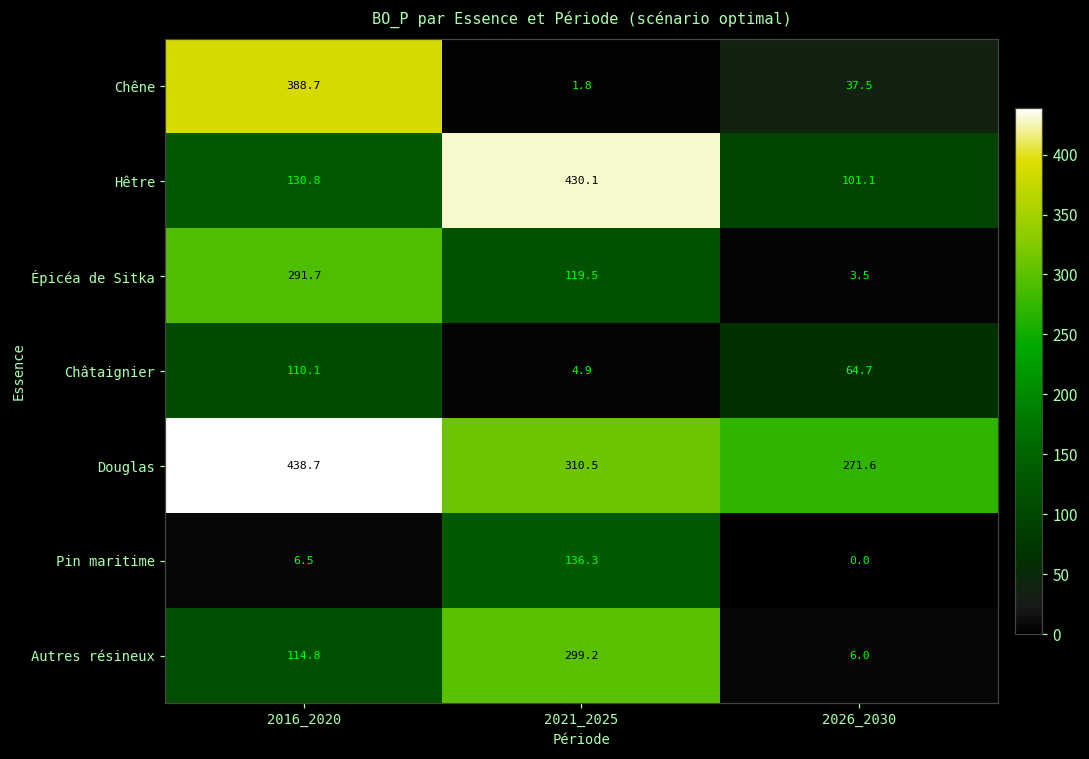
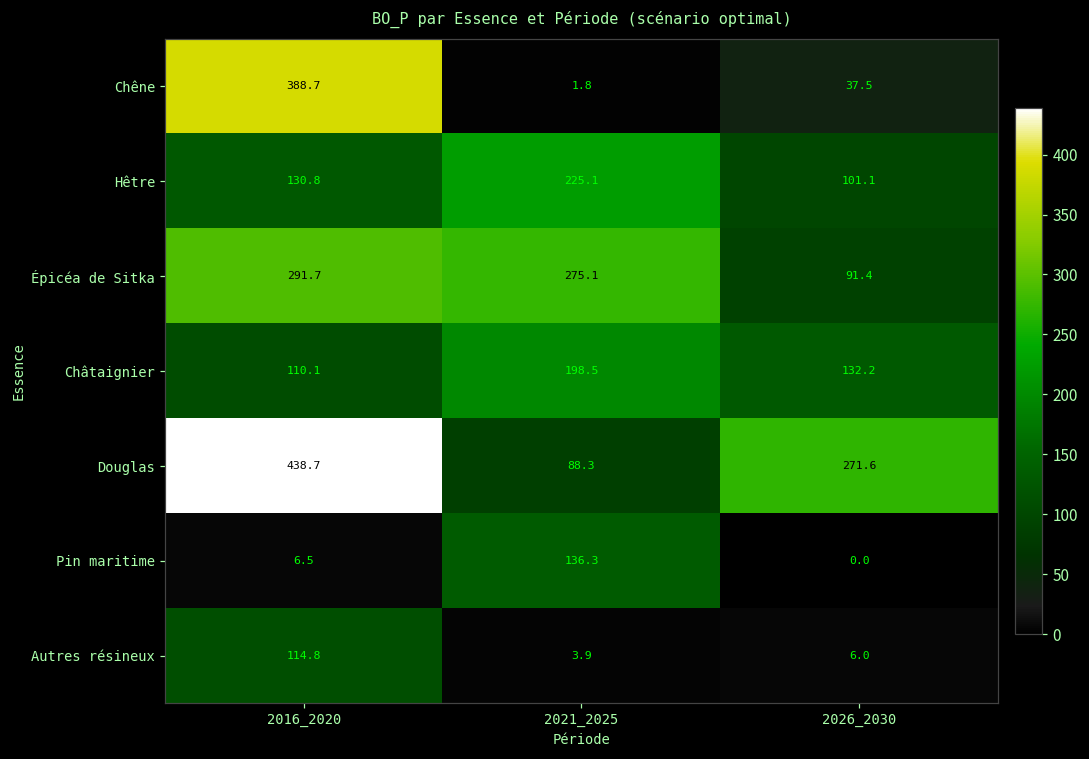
  {
    "Chêne": {
      "2016_2020": 388.7,
      "2021_2025": 1.8,
      "2026_2030": 37.5
    },
    "Hêtre": {
      "2016_2020": 130.8,
-     "2021_2025": 430.1,
+     "2021_2025": 225.1,
      "2026_2030": 101.1
    },
    "Épicéa de Sitka": {
      "2016_2020": 291.7,
-     "2021_2025": 119.5,
-     "2026_2030": 3.5
+     "2021_2025": 275.1,
+     "2026_2030": 91.4
    },
    "Châtaignier": {
      "2016_2020": 110.1,
-     "2021_2025": 4.9,
-     "2026_2030": 64.7
+     "2021_2025": 198.5,
+     "2026_2030": 132.2
    },
    "Douglas": {
      "2016_2020": 438.7,
-     "2021_2025": 310.5,
+     "2021_2025": 88.3,
      "2026_2030": 271.6
    },
    "Pin maritime": {
      "2016_2020": 6.5,
      "2021_2025": 136.3,
      "2026_2030": 0.0
    },
    "Autres résineux": {
      "2016_2020": 114.8,
-     "2021_2025": 299.2,
+     "2021_2025": 3.9,
      "2026_2030": 6.0
    }
  }
